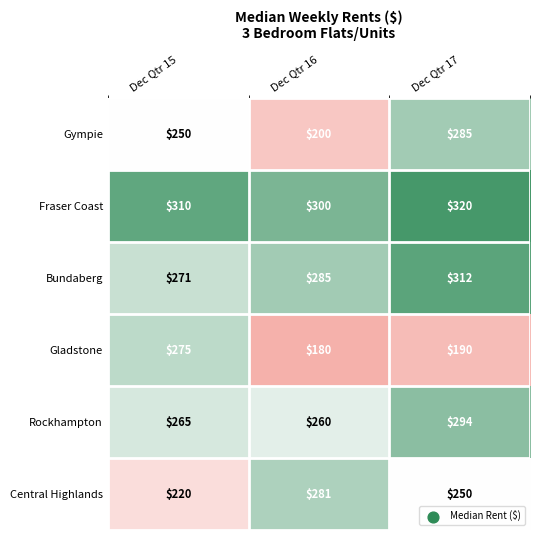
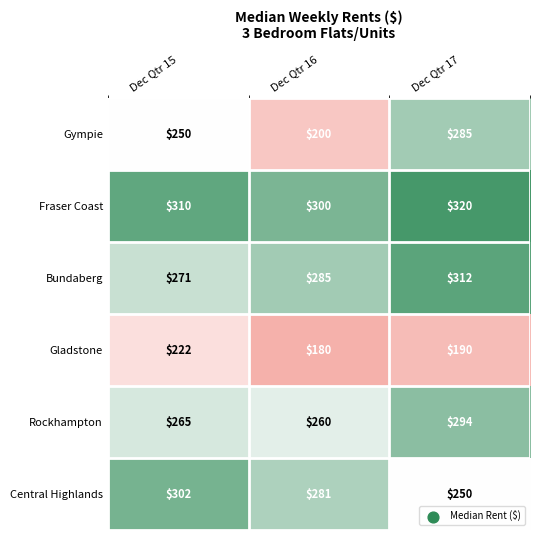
  {
    "Gympie": {
      "Dec Qtr 15": "$250",
      "Dec Qtr 16": "$200",
      "Dec Qtr 17": "$285"
    },
    "Fraser Coast": {
      "Dec Qtr 15": "$310",
      "Dec Qtr 16": "$300",
      "Dec Qtr 17": "$320"
    },
    "Bundaberg": {
      "Dec Qtr 15": "$271",
      "Dec Qtr 16": "$285",
      "Dec Qtr 17": "$312"
    },
    "Gladstone": {
-     "Dec Qtr 15": "$275",
+     "Dec Qtr 15": "$222",
      "Dec Qtr 16": "$180",
      "Dec Qtr 17": "$190"
    },
    "Rockhampton": {
      "Dec Qtr 15": "$265",
      "Dec Qtr 16": "$260",
      "Dec Qtr 17": "$294"
    },
    "Central Highlands": {
-     "Dec Qtr 15": "$220",
+     "Dec Qtr 15": "$302",
      "Dec Qtr 16": "$281",
      "Dec Qtr 17": "$250"
    }
  }
